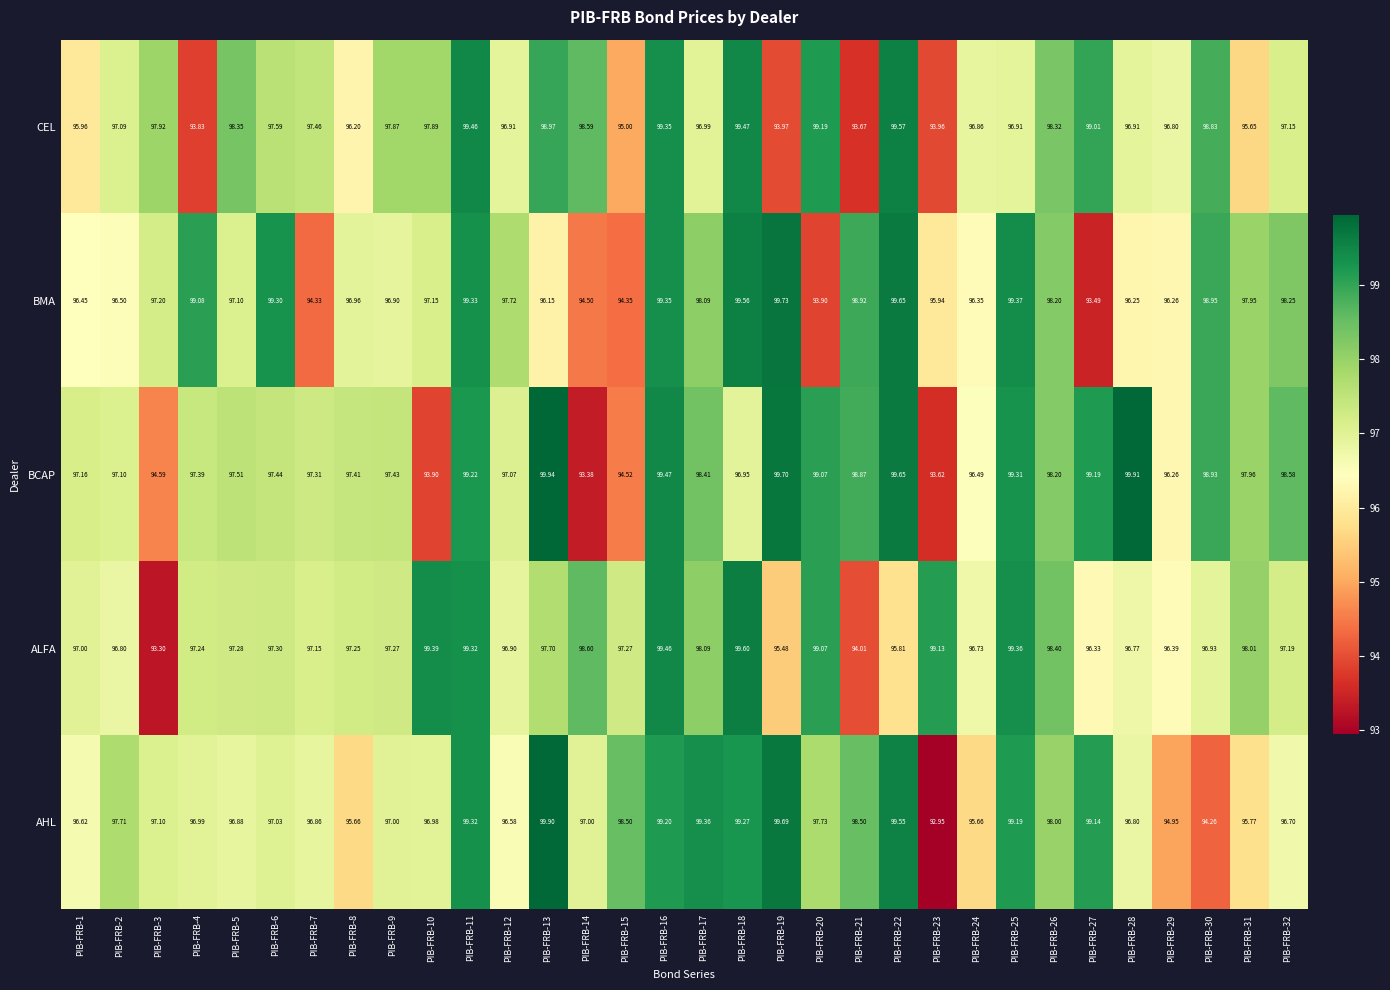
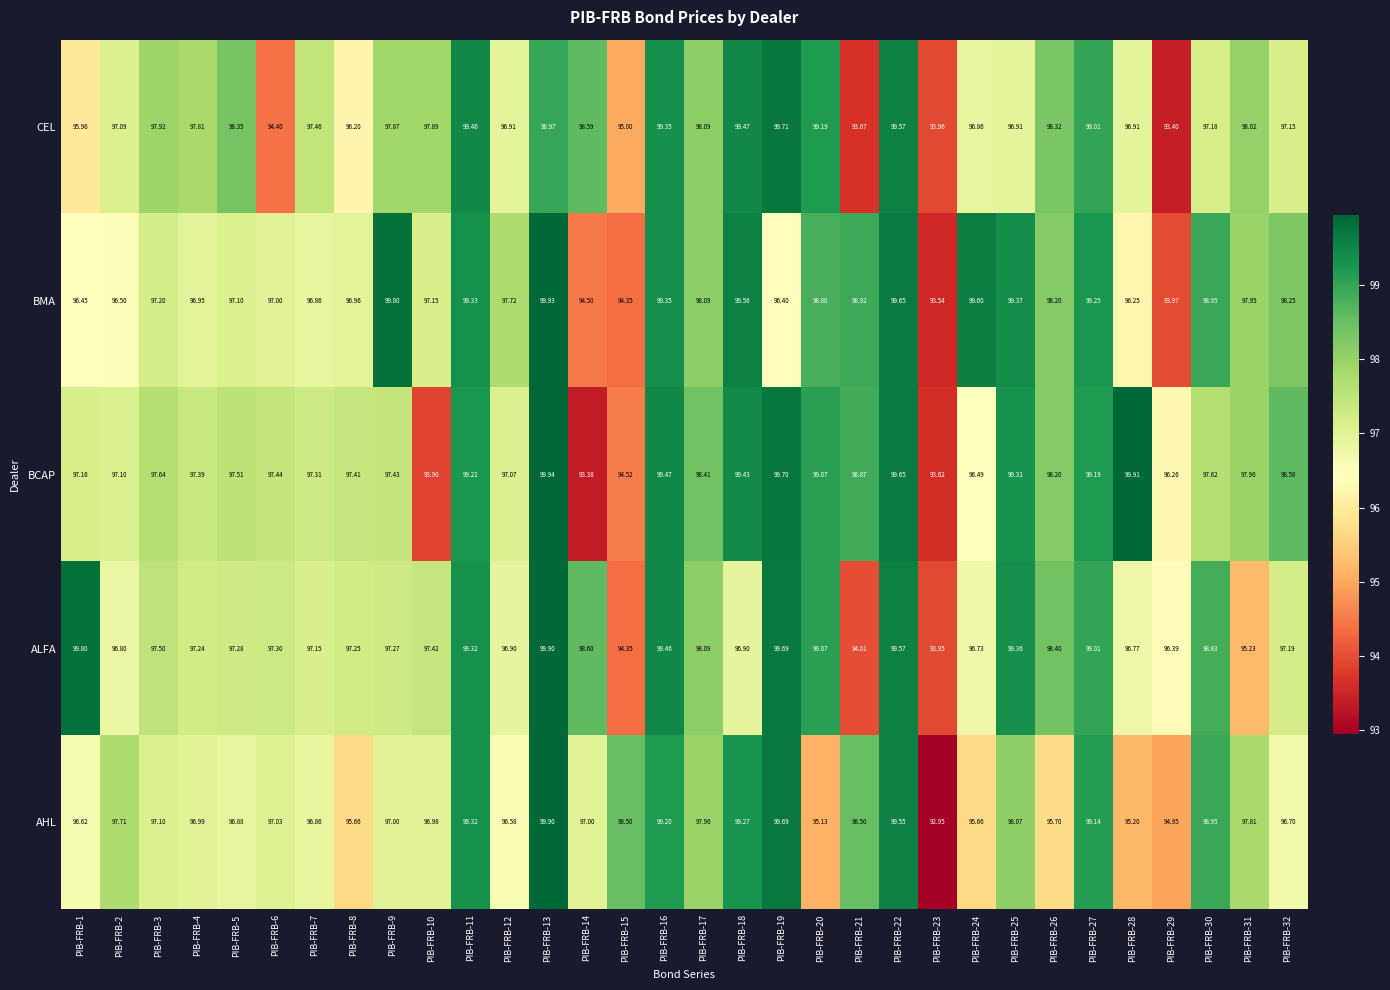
  {
    "CEL": {
      "PIB-FRB-1": 95.96,
      "PIB-FRB-2": 97.09,
      "PIB-FRB-3": 97.92,
-     "PIB-FRB-4": 93.83,
+     "PIB-FRB-4": 97.81,
      "PIB-FRB-5": 98.35,
-     "PIB-FRB-6": 97.59,
+     "PIB-FRB-6": 94.40,
      "PIB-FRB-7": 97.46,
      "PIB-FRB-8": 96.20,
      "PIB-FRB-9": 97.87,
      "PIB-FRB-10": 97.89,
      "PIB-FRB-11": 99.46,
      "PIB-FRB-12": 96.91,
      "PIB-FRB-13": 98.97,
      "PIB-FRB-14": 98.59,
      "PIB-FRB-15": 95.00,
      "PIB-FRB-16": 99.35,
-     "PIB-FRB-17": 96.99,
+     "PIB-FRB-17": 98.09,
      "PIB-FRB-18": 99.47,
-     "PIB-FRB-19": 93.97,
+     "PIB-FRB-19": 99.71,
      "PIB-FRB-20": 99.19,
      "PIB-FRB-21": 93.67,
      "PIB-FRB-22": 99.57,
      "PIB-FRB-23": 93.96,
      "PIB-FRB-24": 96.86,
      "PIB-FRB-25": 96.91,
      "PIB-FRB-26": 98.32,
      "PIB-FRB-27": 99.01,
      "PIB-FRB-28": 96.91,
-     "PIB-FRB-29": 96.80,
-     "PIB-FRB-30": 98.83,
-     "PIB-FRB-31": 95.65,
+     "PIB-FRB-29": 93.40,
+     "PIB-FRB-30": 97.18,
+     "PIB-FRB-31": 98.02,
      "PIB-FRB-32": 97.15
    },
    "BMA": {
      "PIB-FRB-1": 96.45,
      "PIB-FRB-2": 96.50,
      "PIB-FRB-3": 97.20,
-     "PIB-FRB-4": 99.08,
+     "PIB-FRB-4": 96.95,
      "PIB-FRB-5": 97.10,
-     "PIB-FRB-6": 99.30,
-     "PIB-FRB-7": 94.33,
+     "PIB-FRB-6": 97.00,
+     "PIB-FRB-7": 96.86,
      "PIB-FRB-8": 96.96,
-     "PIB-FRB-9": 96.90,
+     "PIB-FRB-9": 99.80,
      "PIB-FRB-10": 97.15,
      "PIB-FRB-11": 99.33,
      "PIB-FRB-12": 97.72,
-     "PIB-FRB-13": 96.15,
+     "PIB-FRB-13": 99.93,
      "PIB-FRB-14": 94.50,
      "PIB-FRB-15": 94.35,
      "PIB-FRB-16": 99.35,
      "PIB-FRB-17": 98.09,
      "PIB-FRB-18": 99.56,
-     "PIB-FRB-19": 99.73,
-     "PIB-FRB-20": 93.90,
+     "PIB-FRB-19": 96.40,
+     "PIB-FRB-20": 98.80,
      "PIB-FRB-21": 98.92,
      "PIB-FRB-22": 99.65,
-     "PIB-FRB-23": 95.94,
-     "PIB-FRB-24": 96.35,
+     "PIB-FRB-23": 93.54,
+     "PIB-FRB-24": 99.60,
      "PIB-FRB-25": 99.37,
      "PIB-FRB-26": 98.20,
-     "PIB-FRB-27": 93.49,
+     "PIB-FRB-27": 99.25,
      "PIB-FRB-28": 96.25,
-     "PIB-FRB-29": 96.26,
+     "PIB-FRB-29": 93.97,
      "PIB-FRB-30": 98.95,
      "PIB-FRB-31": 97.95,
      "PIB-FRB-32": 98.25
    },
    "BCAP": {
      "PIB-FRB-1": 97.16,
      "PIB-FRB-2": 97.10,
-     "PIB-FRB-3": 94.59,
+     "PIB-FRB-3": 97.64,
      "PIB-FRB-4": 97.39,
      "PIB-FRB-5": 97.51,
      "PIB-FRB-6": 97.44,
      "PIB-FRB-7": 97.31,
      "PIB-FRB-8": 97.41,
      "PIB-FRB-9": 97.43,
      "PIB-FRB-10": 93.90,
      "PIB-FRB-11": 99.22,
      "PIB-FRB-12": 97.07,
      "PIB-FRB-13": 99.94,
      "PIB-FRB-14": 93.38,
      "PIB-FRB-15": 94.52,
      "PIB-FRB-16": 99.47,
      "PIB-FRB-17": 98.41,
-     "PIB-FRB-18": 96.95,
+     "PIB-FRB-18": 99.43,
      "PIB-FRB-19": 99.70,
      "PIB-FRB-20": 99.07,
      "PIB-FRB-21": 98.87,
      "PIB-FRB-22": 99.65,
      "PIB-FRB-23": 93.62,
      "PIB-FRB-24": 96.49,
      "PIB-FRB-25": 99.31,
      "PIB-FRB-26": 98.20,
      "PIB-FRB-27": 99.19,
      "PIB-FRB-28": 99.91,
      "PIB-FRB-29": 96.26,
-     "PIB-FRB-30": 98.93,
+     "PIB-FRB-30": 97.62,
      "PIB-FRB-31": 97.96,
      "PIB-FRB-32": 98.58
    },
    "ALFA": {
-     "PIB-FRB-1": 97.00,
+     "PIB-FRB-1": 99.80,
      "PIB-FRB-2": 96.80,
-     "PIB-FRB-3": 93.30,
+     "PIB-FRB-3": 97.50,
      "PIB-FRB-4": 97.24,
      "PIB-FRB-5": 97.28,
      "PIB-FRB-6": 97.30,
      "PIB-FRB-7": 97.15,
      "PIB-FRB-8": 97.25,
      "PIB-FRB-9": 97.27,
-     "PIB-FRB-10": 99.39,
+     "PIB-FRB-10": 97.42,
      "PIB-FRB-11": 99.32,
      "PIB-FRB-12": 96.90,
-     "PIB-FRB-13": 97.70,
+     "PIB-FRB-13": 99.90,
      "PIB-FRB-14": 98.60,
-     "PIB-FRB-15": 97.27,
+     "PIB-FRB-15": 94.35,
      "PIB-FRB-16": 99.46,
      "PIB-FRB-17": 98.09,
-     "PIB-FRB-18": 99.60,
-     "PIB-FRB-19": 95.48,
+     "PIB-FRB-18": 96.90,
+     "PIB-FRB-19": 99.69,
      "PIB-FRB-20": 99.07,
      "PIB-FRB-21": 94.01,
-     "PIB-FRB-22": 95.81,
-     "PIB-FRB-23": 99.13,
+     "PIB-FRB-22": 99.57,
+     "PIB-FRB-23": 93.95,
      "PIB-FRB-24": 96.73,
      "PIB-FRB-25": 99.36,
      "PIB-FRB-26": 98.40,
-     "PIB-FRB-27": 96.33,
+     "PIB-FRB-27": 99.01,
      "PIB-FRB-28": 96.77,
      "PIB-FRB-29": 96.39,
-     "PIB-FRB-30": 96.93,
-     "PIB-FRB-31": 98.01,
+     "PIB-FRB-30": 98.83,
+     "PIB-FRB-31": 95.23,
      "PIB-FRB-32": 97.19
    },
    "AHL": {
      "PIB-FRB-1": 96.62,
      "PIB-FRB-2": 97.71,
      "PIB-FRB-3": 97.10,
      "PIB-FRB-4": 96.99,
      "PIB-FRB-5": 96.88,
      "PIB-FRB-6": 97.03,
      "PIB-FRB-7": 96.86,
      "PIB-FRB-8": 95.66,
      "PIB-FRB-9": 97.00,
      "PIB-FRB-10": 96.98,
      "PIB-FRB-11": 99.32,
      "PIB-FRB-12": 96.58,
      "PIB-FRB-13": 99.90,
      "PIB-FRB-14": 97.00,
      "PIB-FRB-15": 98.50,
      "PIB-FRB-16": 99.20,
-     "PIB-FRB-17": 99.36,
+     "PIB-FRB-17": 97.96,
      "PIB-FRB-18": 99.27,
      "PIB-FRB-19": 99.69,
-     "PIB-FRB-20": 97.73,
+     "PIB-FRB-20": 95.13,
      "PIB-FRB-21": 98.50,
      "PIB-FRB-22": 99.55,
      "PIB-FRB-23": 92.95,
      "PIB-FRB-24": 95.66,
-     "PIB-FRB-25": 99.19,
-     "PIB-FRB-26": 98.00,
+     "PIB-FRB-25": 98.07,
+     "PIB-FRB-26": 95.70,
      "PIB-FRB-27": 99.14,
-     "PIB-FRB-28": 96.80,
+     "PIB-FRB-28": 95.20,
      "PIB-FRB-29": 94.95,
-     "PIB-FRB-30": 94.26,
-     "PIB-FRB-31": 95.77,
+     "PIB-FRB-30": 98.95,
+     "PIB-FRB-31": 97.81,
      "PIB-FRB-32": 96.70
    }
  }
